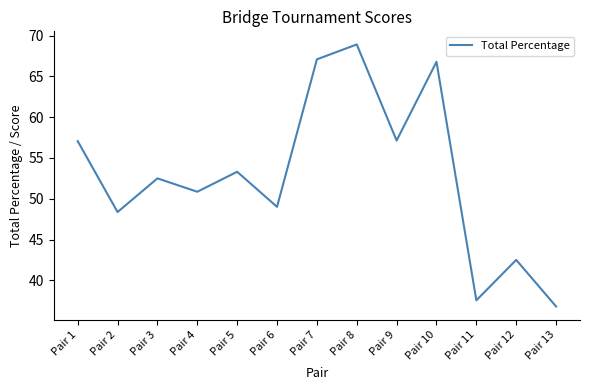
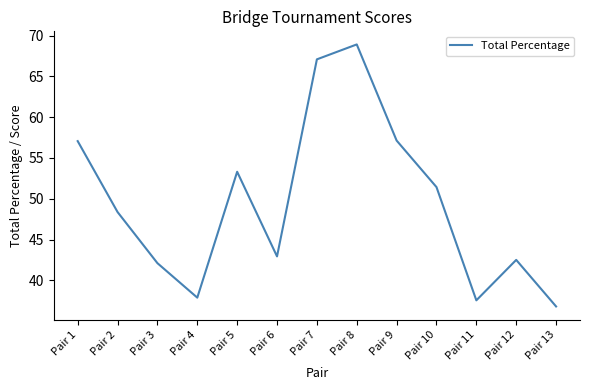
  {
    "Pair 1": 57,
    "Pair 2": 48,
-   "Pair 3": 53,
-   "Pair 4": 51,
+   "Pair 3": 42,
+   "Pair 4": 38,
    "Pair 5": 53,
-   "Pair 6": 49,
+   "Pair 6": 43,
    "Pair 7": 67,
    "Pair 8": 69,
    "Pair 9": 57,
-   "Pair 10": 67,
+   "Pair 10": 51,
    "Pair 11": 38,
    "Pair 12": 43,
    "Pair 13": 37
  }
